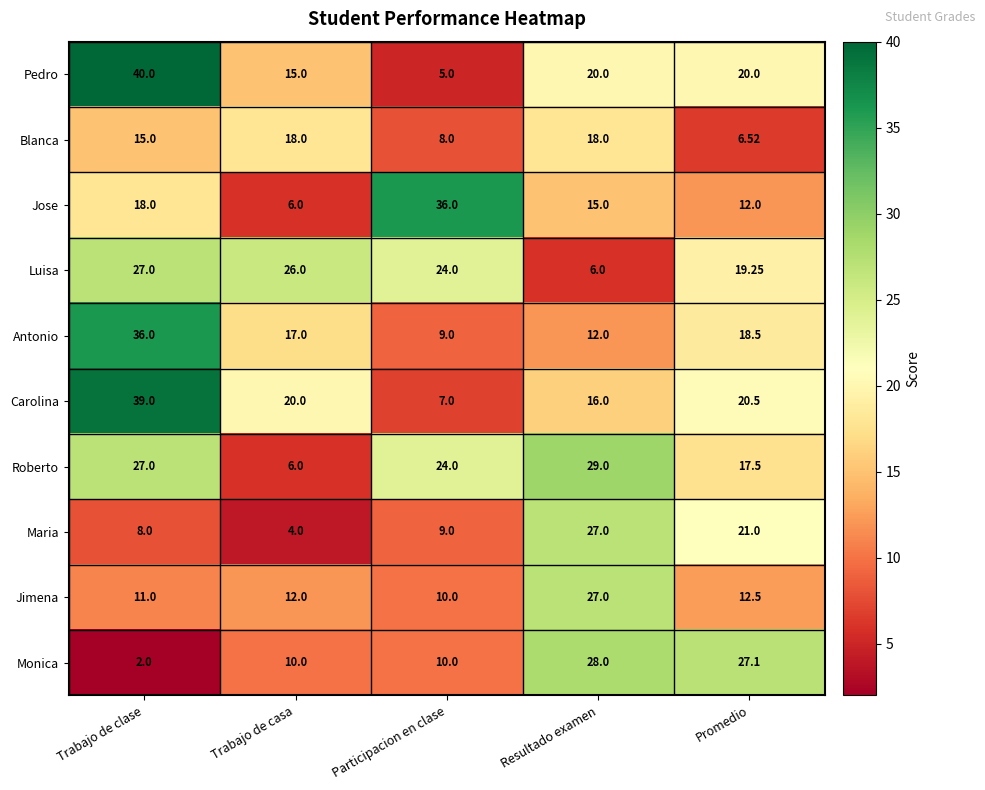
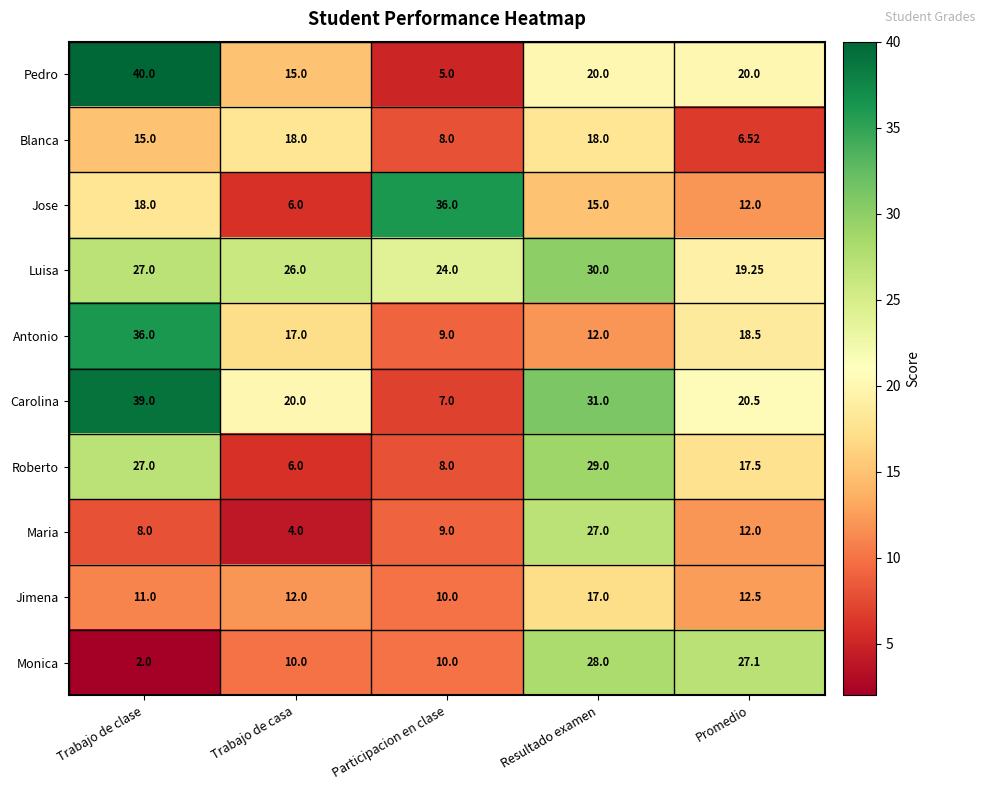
  {
    "Pedro": {
      "Trabajo de clase": 40.0,
      "Trabajo de casa": 15.0,
      "Participacion en clase": 5.0,
      "Resultado examen": 20.0,
      "Promedio": 20.0
    },
    "Blanca": {
      "Trabajo de clase": 15.0,
      "Trabajo de casa": 18.0,
      "Participacion en clase": 8.0,
      "Resultado examen": 18.0,
      "Promedio": 6.52
    },
    "Jose": {
      "Trabajo de clase": 18.0,
      "Trabajo de casa": 6.0,
      "Participacion en clase": 36.0,
      "Resultado examen": 15.0,
      "Promedio": 12.0
    },
    "Luisa": {
      "Trabajo de clase": 27.0,
      "Trabajo de casa": 26.0,
      "Participacion en clase": 24.0,
-     "Resultado examen": 6.0,
+     "Resultado examen": 30.0,
      "Promedio": 19.25
    },
    "Antonio": {
      "Trabajo de clase": 36.0,
      "Trabajo de casa": 17.0,
      "Participacion en clase": 9.0,
      "Resultado examen": 12.0,
      "Promedio": 18.5
    },
    "Carolina": {
      "Trabajo de clase": 39.0,
      "Trabajo de casa": 20.0,
      "Participacion en clase": 7.0,
-     "Resultado examen": 16.0,
+     "Resultado examen": 31.0,
      "Promedio": 20.5
    },
    "Roberto": {
      "Trabajo de clase": 27.0,
      "Trabajo de casa": 6.0,
-     "Participacion en clase": 24.0,
+     "Participacion en clase": 8.0,
      "Resultado examen": 29.0,
      "Promedio": 17.5
    },
    "Maria": {
      "Trabajo de clase": 8.0,
      "Trabajo de casa": 4.0,
      "Participacion en clase": 9.0,
      "Resultado examen": 27.0,
-     "Promedio": 21.0
+     "Promedio": 12.0
    },
    "Jimena": {
      "Trabajo de clase": 11.0,
      "Trabajo de casa": 12.0,
      "Participacion en clase": 10.0,
-     "Resultado examen": 27.0,
+     "Resultado examen": 17.0,
      "Promedio": 12.5
    },
    "Monica": {
      "Trabajo de clase": 2.0,
      "Trabajo de casa": 10.0,
      "Participacion en clase": 10.0,
      "Resultado examen": 28.0,
      "Promedio": 27.1
    }
  }
